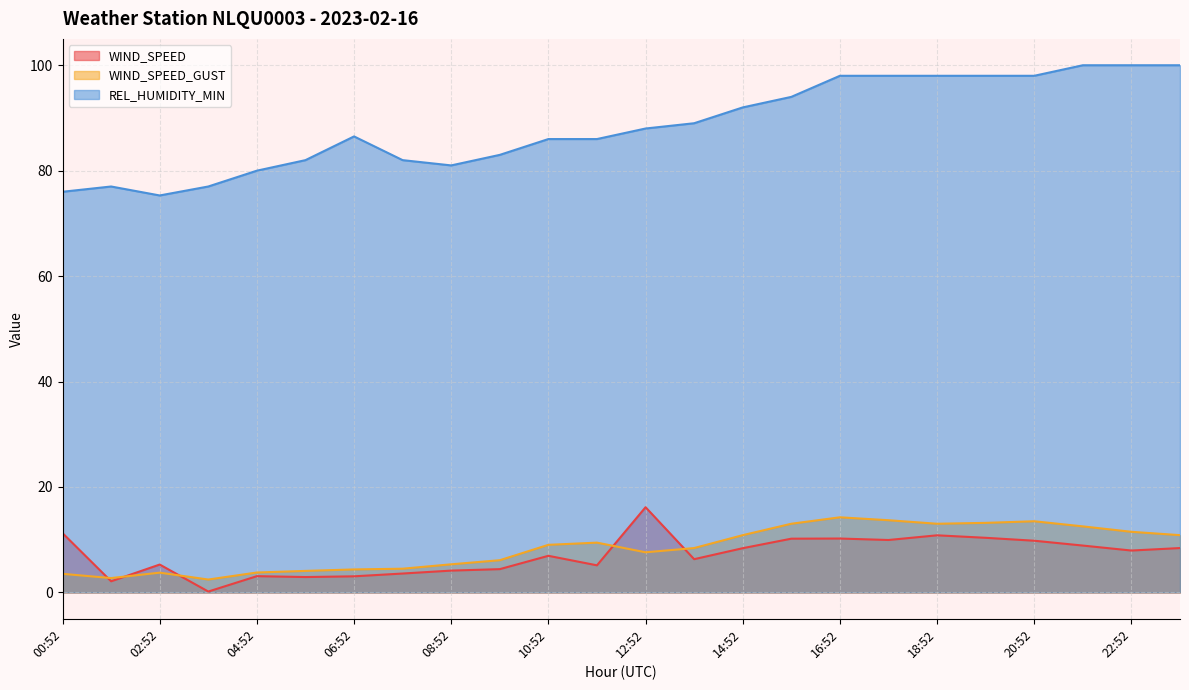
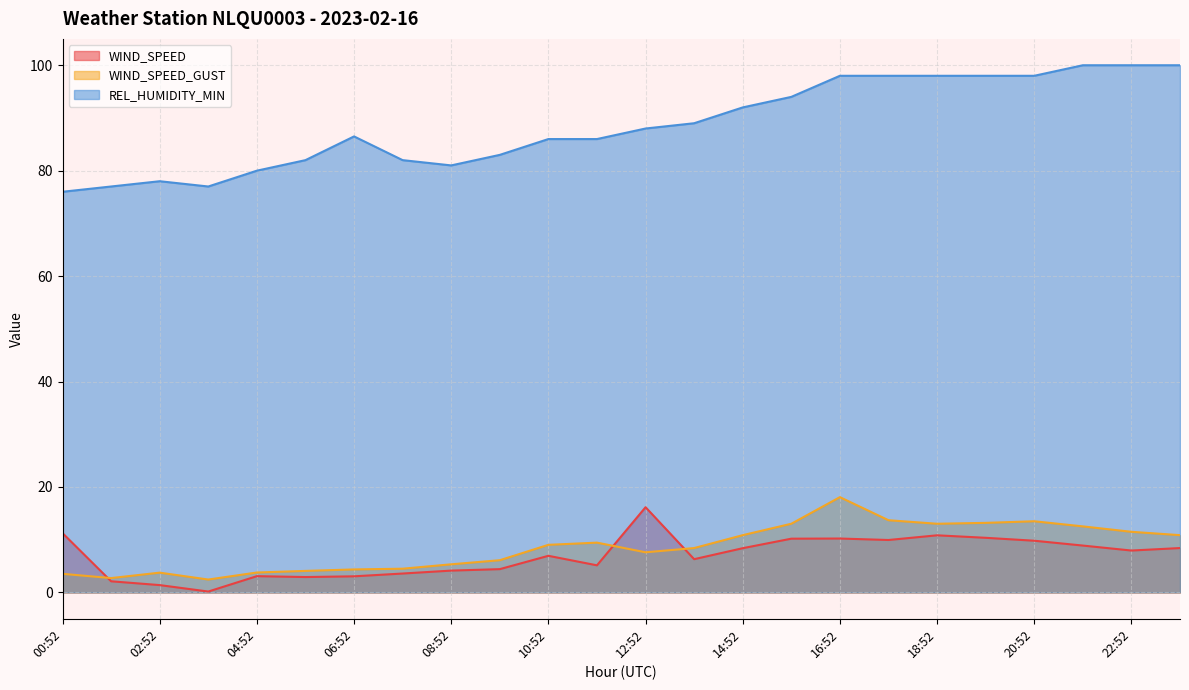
  {
    "WIND_SPEED": {
      "00:52": 11,
-     "02:52": 5,
+     "02:52": 1,
      "04:52": 3,
      "06:52": 3,
      "08:52": 4,
      "10:52": 7,
      "12:52": 16,
      "14:52": 8,
      "16:52": 10,
      "18:52": 11,
      "20:52": 10,
      "22:52": 8
    },
    "WIND_SPEED_GUST": {
      "00:52": 4,
      "02:52": 4,
      "04:52": 4,
      "06:52": 4,
      "08:52": 5,
      "10:52": 9,
      "12:52": 8,
      "14:52": 11,
-     "16:52": 14,
+     "16:52": 18,
      "18:52": 13,
      "20:52": 14,
      "22:52": 12
    },
    "REL_HUMIDITY_MIN": {
      "00:52": 76,
-     "02:52": 75,
+     "02:52": 78,
      "04:52": 80,
      "06:52": 87,
      "08:52": 81,
      "10:52": 86,
      "12:52": 88,
      "14:52": 92,
      "16:52": 98,
      "18:52": 98,
      "20:52": 98,
      "22:52": 100
    }
  }
